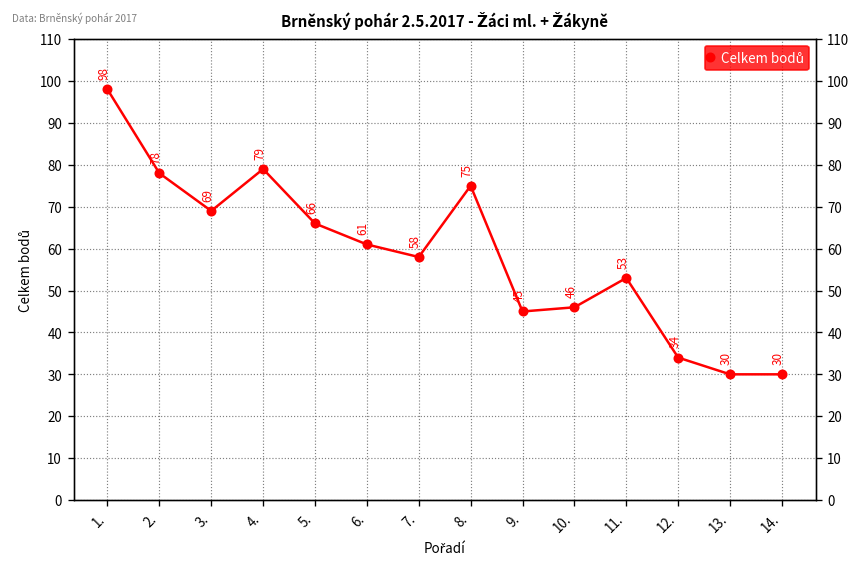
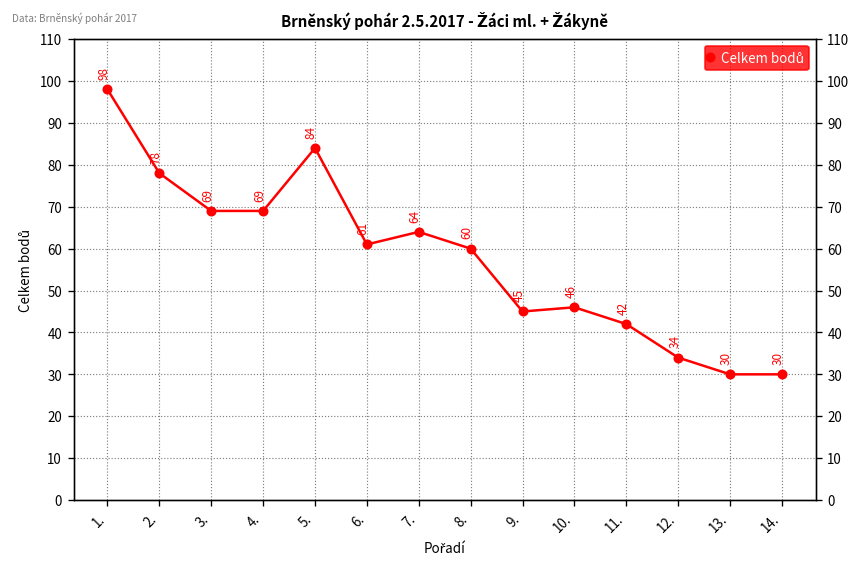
  {
    "1.": 98,
    "2.": 78,
    "3.": 69,
-   "4.": 79,
-   "5.": 66,
+   "4.": 69,
+   "5.": 84,
    "6.": 61,
-   "7.": 58,
-   "8.": 75,
+   "7.": 64,
+   "8.": 60,
    "9.": 45,
    "10.": 46,
-   "11.": 53,
+   "11.": 42,
    "12.": 34,
    "13.": 30,
    "14.": 30
  }
